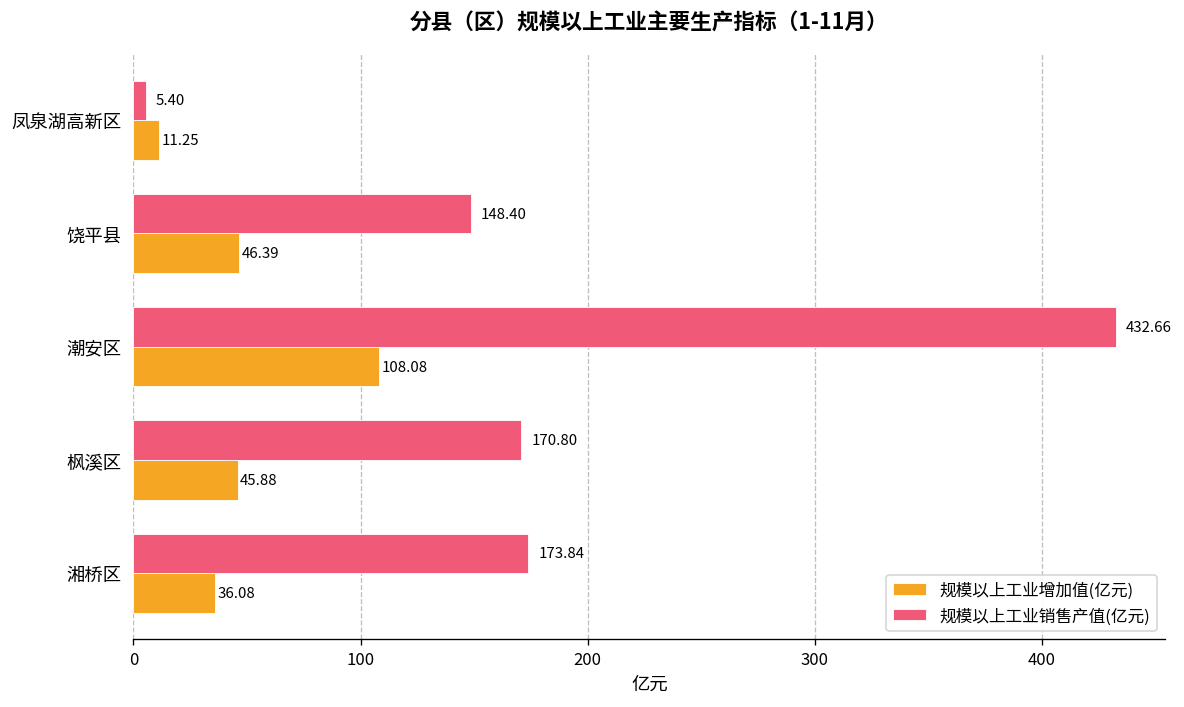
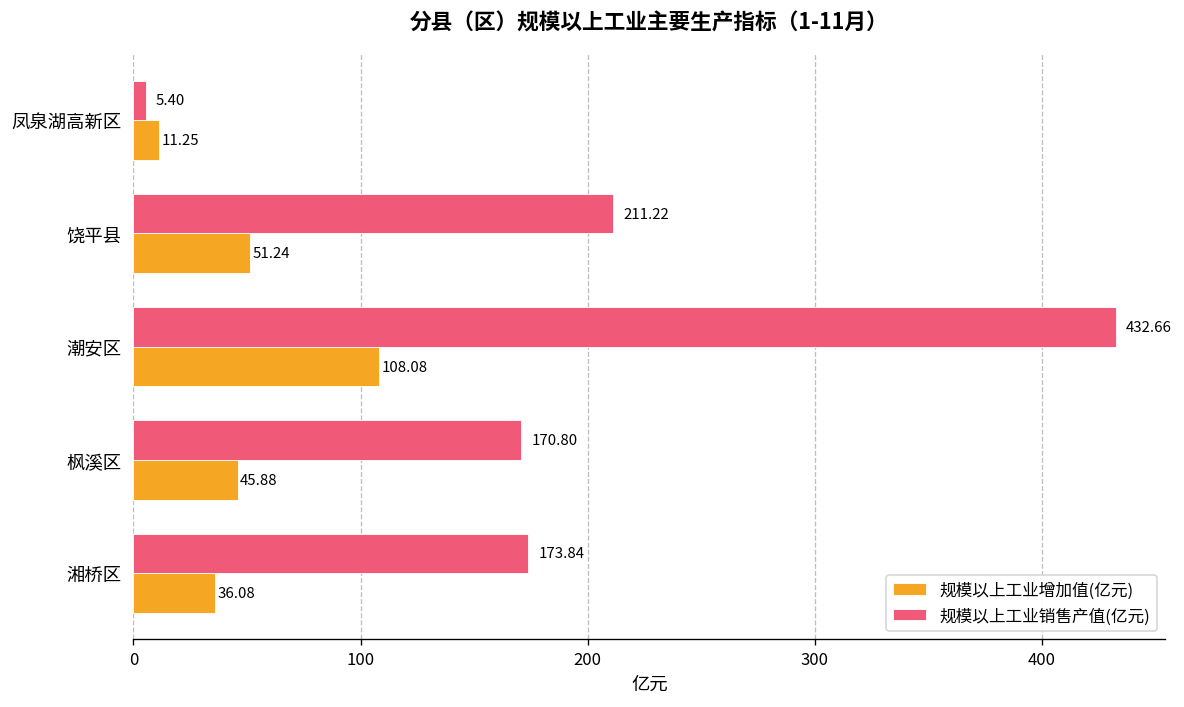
  {
    "规模以上工业增加值(亿元)": {
      "凤泉湖高新区": 11.25,
-     "饶平县": 46.39,
+     "饶平县": 51.24,
      "潮安区": 108.08,
      "枫溪区": 45.88,
      "湘桥区": 36.08
    },
    "规模以上工业销售产值(亿元)": {
      "凤泉湖高新区": 5.40,
-     "饶平县": 148.40,
+     "饶平县": 211.22,
      "潮安区": 432.66,
      "枫溪区": 170.80,
      "湘桥区": 173.84
    }
  }
